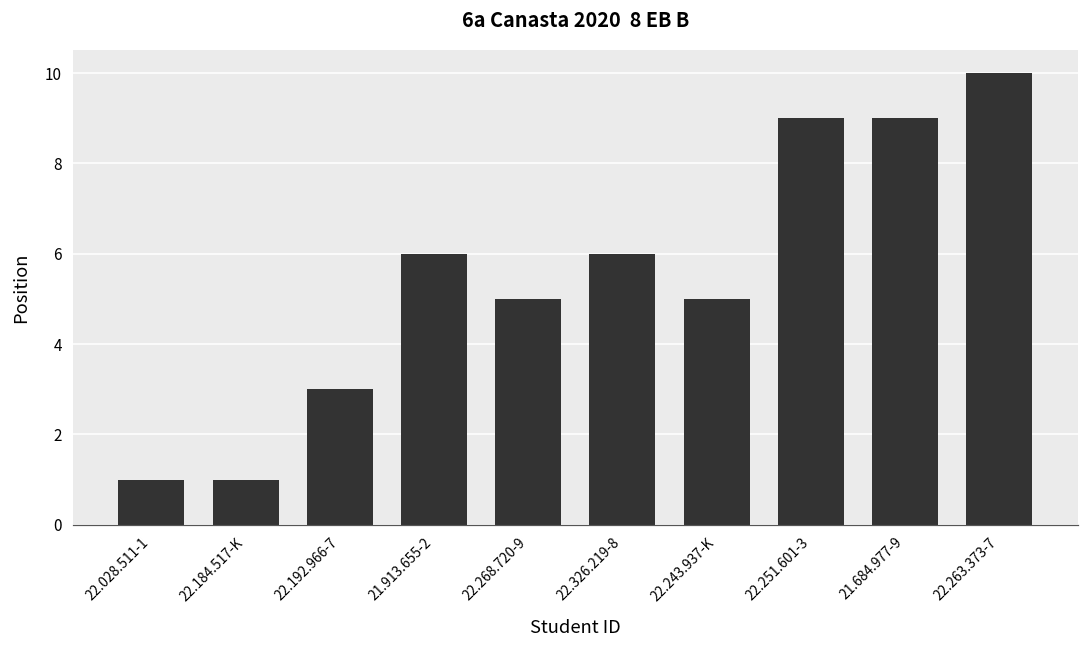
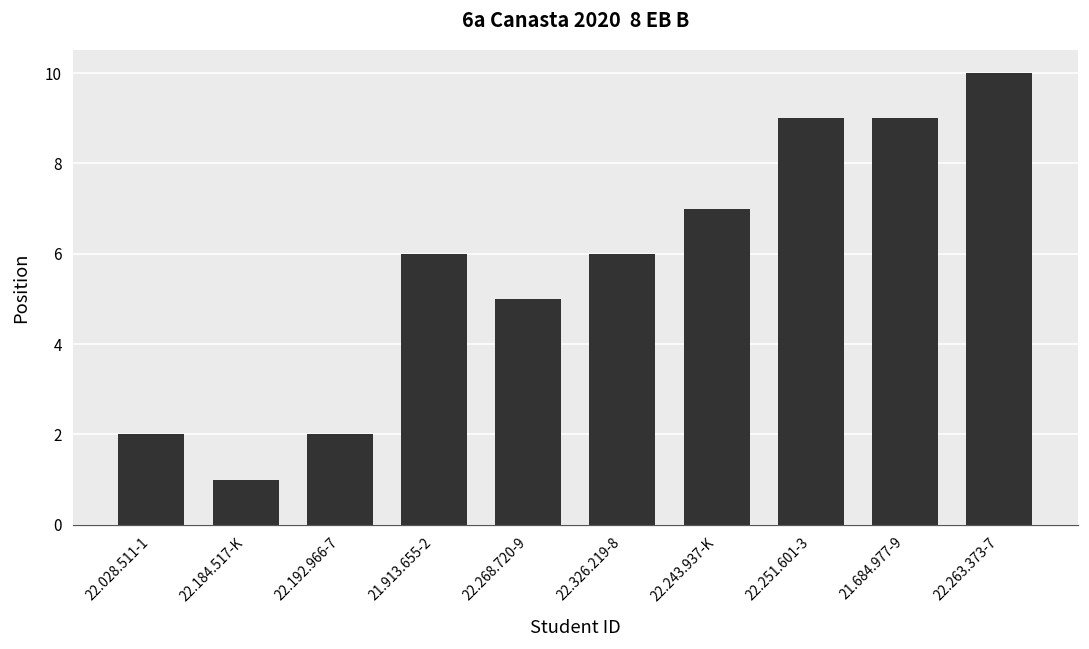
  {
-   "22.028.511-1": 1,
+   "22.028.511-1": 2,
    "22.184.517-K": 1,
-   "22.192.966-7": 3,
+   "22.192.966-7": 2,
    "21.913.655-2": 6,
    "22.268.720-9": 5,
    "22.326.219-8": 6,
-   "22.243.937-K": 5,
+   "22.243.937-K": 7,
    "22.251.601-3": 9,
    "21.684.977-9": 9,
    "22.263.373-7": 10
  }
